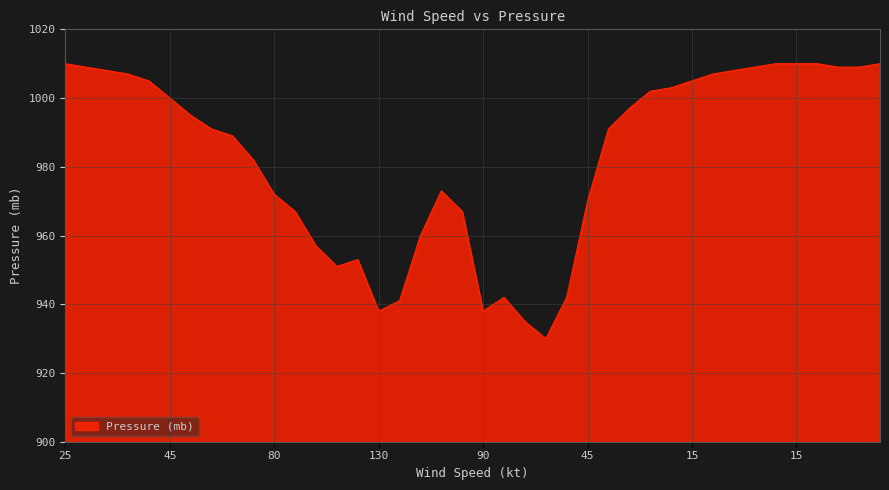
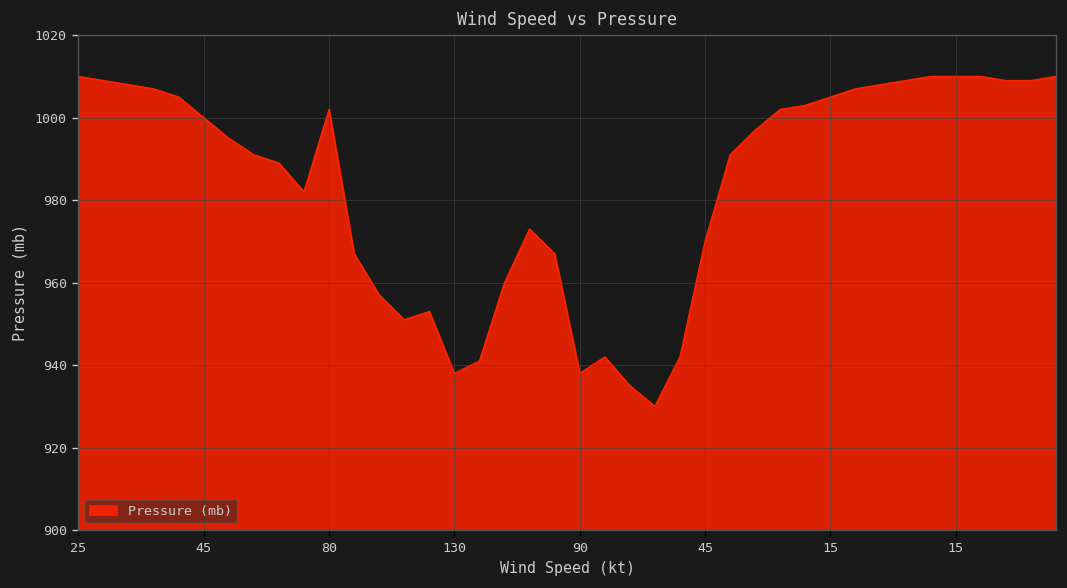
  {
    "25": 1010,
-   "80": 972,
+   "80": 1002,
    "130": 938,
    "90": 938
  }
